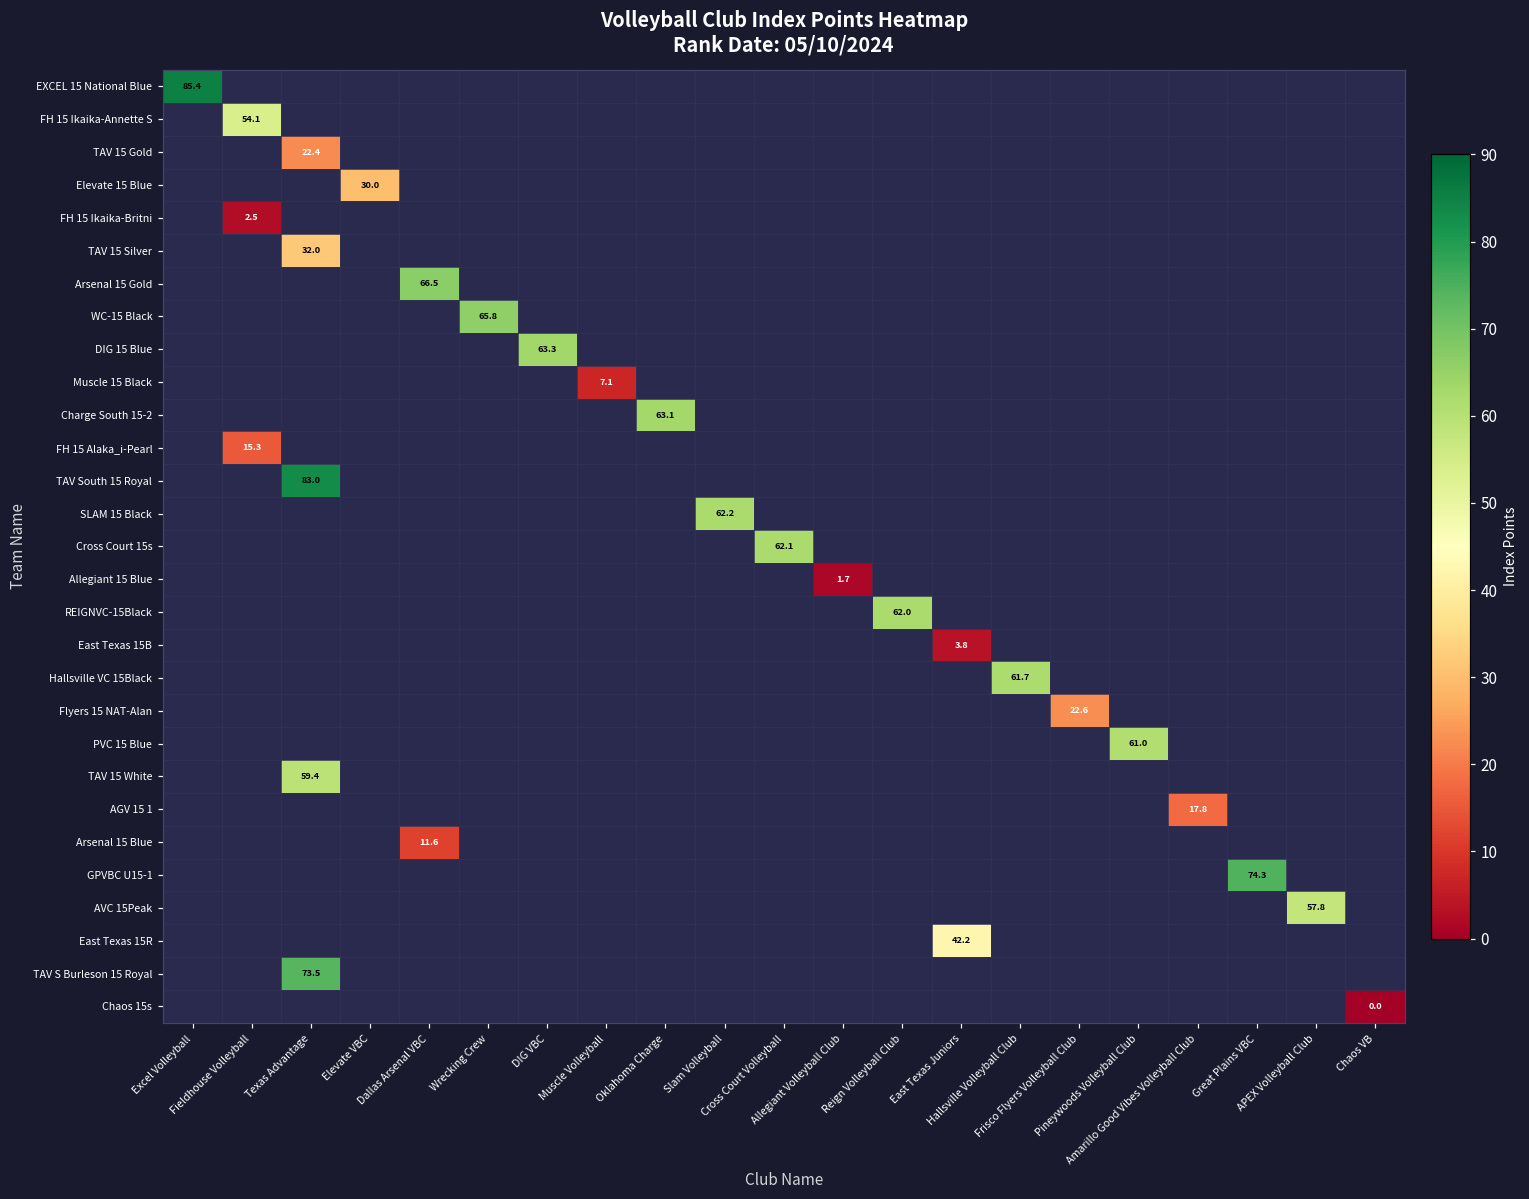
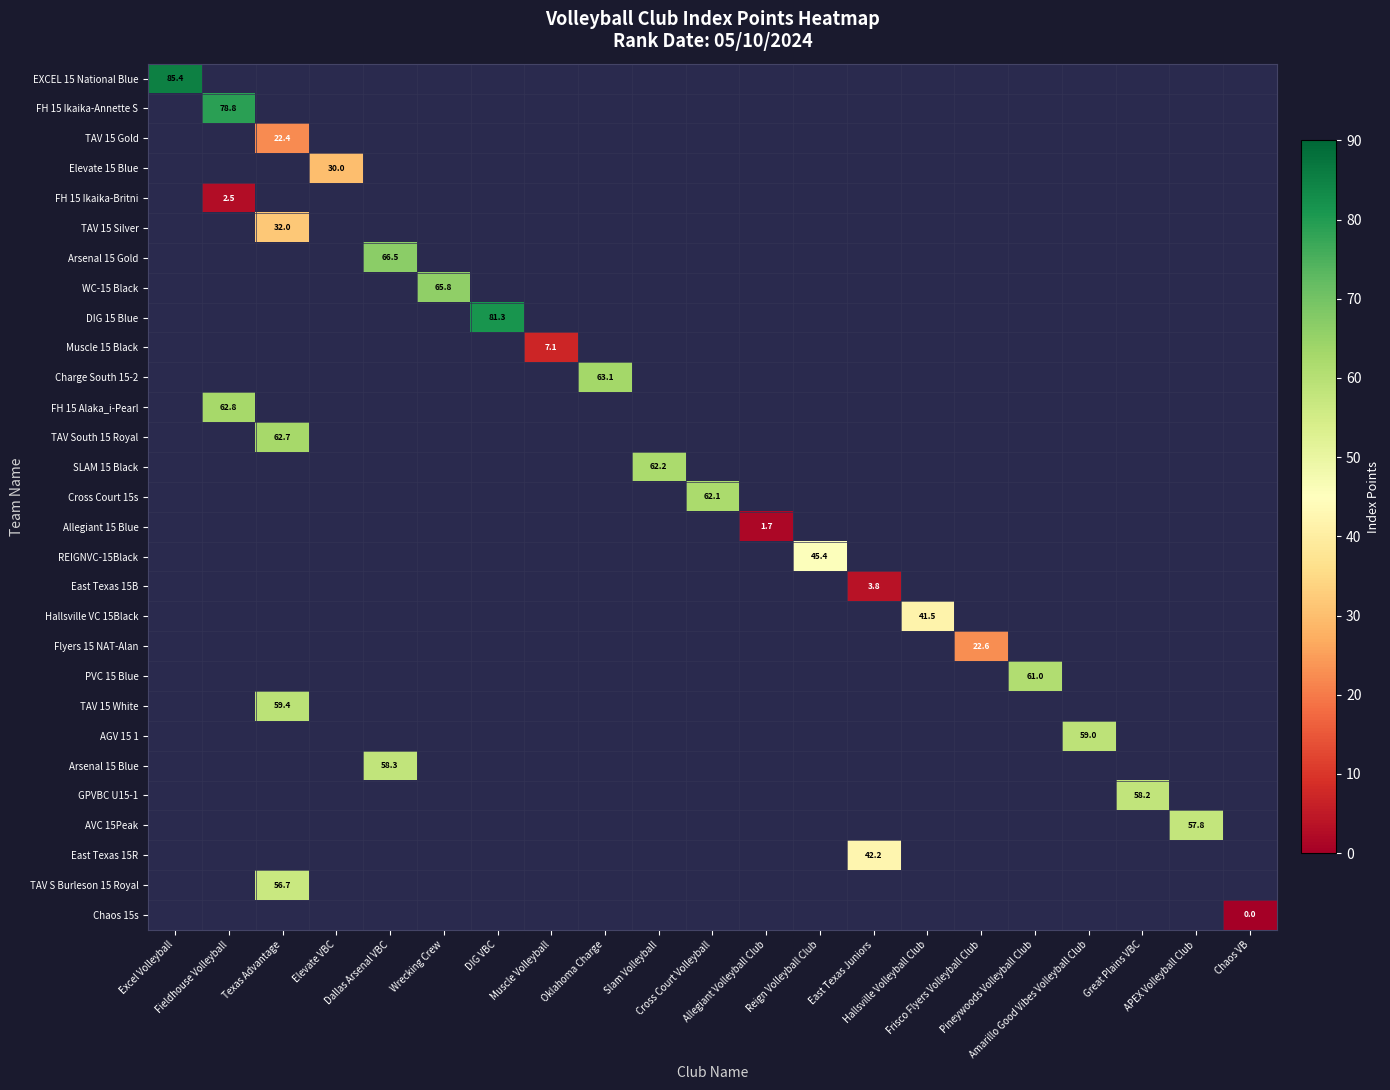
  {
    "EXCEL 15 National Blue": {
      "Excel Volleyball": 85.4
    },
    "FH 15 Ikaika-Annette S": {
-     "Fieldhouse Volleyball": 54.1
+     "Fieldhouse Volleyball": 78.8
    },
    "TAV 15 Gold": {
      "Texas Advantage": 22.4
    },
    "Elevate 15 Blue": {
      "Elevate VBC": 30.0
    },
    "FH 15 Ikaika-Britni": {
      "Fieldhouse Volleyball": 2.5
    },
    "TAV 15 Silver": {
      "Texas Advantage": 32.0
    },
    "Arsenal 15 Gold": {
      "Dallas Arsenal VBC": 66.5
    },
    "WC-15 Black": {
      "Wrecking Crew": 65.8
    },
    "DIG 15 Blue": {
-     "DIG VBC": 63.3
+     "DIG VBC": 81.3
    },
    "Muscle 15 Black": {
      "Muscle Volleyball": 7.1
    },
    "Charge South 15-2": {
      "Oklahoma Charge": 63.1
    },
    "FH 15 Alaka_i-Pearl": {
-     "Fieldhouse Volleyball": 15.3
+     "Fieldhouse Volleyball": 62.8
    },
    "TAV South 15 Royal": {
-     "Texas Advantage": 83.0
+     "Texas Advantage": 62.7
    },
    "SLAM 15 Black": {
      "Slam Volleyball": 62.2
    },
    "Cross Court 15s": {
      "Cross Court Volleyball": 62.1
    },
    "Allegiant 15 Blue": {
      "Allegiant Volleyball Club": 1.7
    },
    "REIGNVC-15Black": {
-     "Reign Volleyball Club": 62.0
+     "Reign Volleyball Club": 45.4
    },
    "East Texas 15B": {
      "East Texas Juniors": 3.8
    },
    "Hallsville VC 15Black": {
-     "Hallsville Volleyball Club": 61.7
+     "Hallsville Volleyball Club": 41.5
    },
    "Flyers 15 NAT-Alan": {
      "Frisco Flyers Volleyball Club": 22.6
    },
    "PVC 15 Blue": {
      "Pineywoods Volleyball Club": 61.0
    },
    "TAV 15 White": {
      "Texas Advantage": 59.4
    },
    "AGV 15 1": {
-     "Amarillo Good Vibes Volleyball Club": 17.8
+     "Amarillo Good Vibes Volleyball Club": 59.0
    },
    "Arsenal 15 Blue": {
-     "Dallas Arsenal VBC": 11.6
+     "Dallas Arsenal VBC": 58.3
    },
    "GPVBC U15-1": {
-     "Great Plains VBC": 74.3
+     "Great Plains VBC": 58.2
    },
    "AVC 15Peak": {
      "APEX Volleyball Club": 57.8
    },
    "East Texas 15R": {
      "East Texas Juniors": 42.2
    },
    "TAV S Burleson 15 Royal": {
-     "Texas Advantage": 73.5
+     "Texas Advantage": 56.7
    },
    "Chaos 15s": {
      "Chaos VB": 0.0
    }
  }
